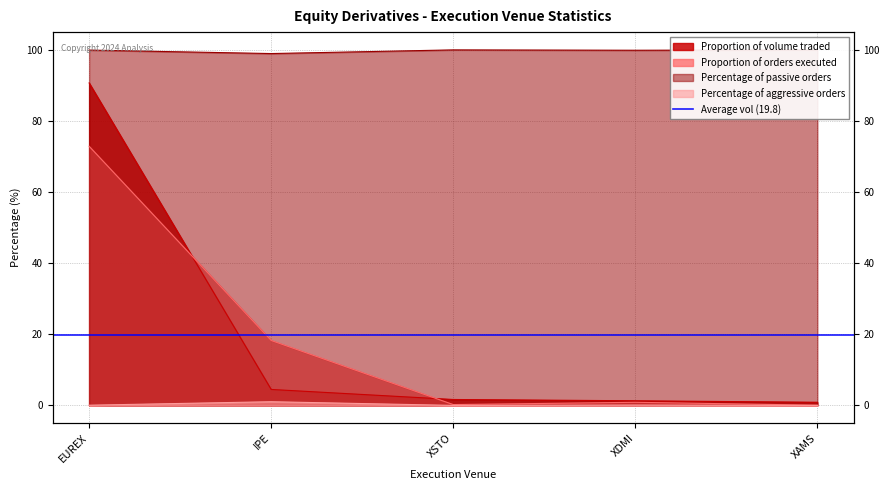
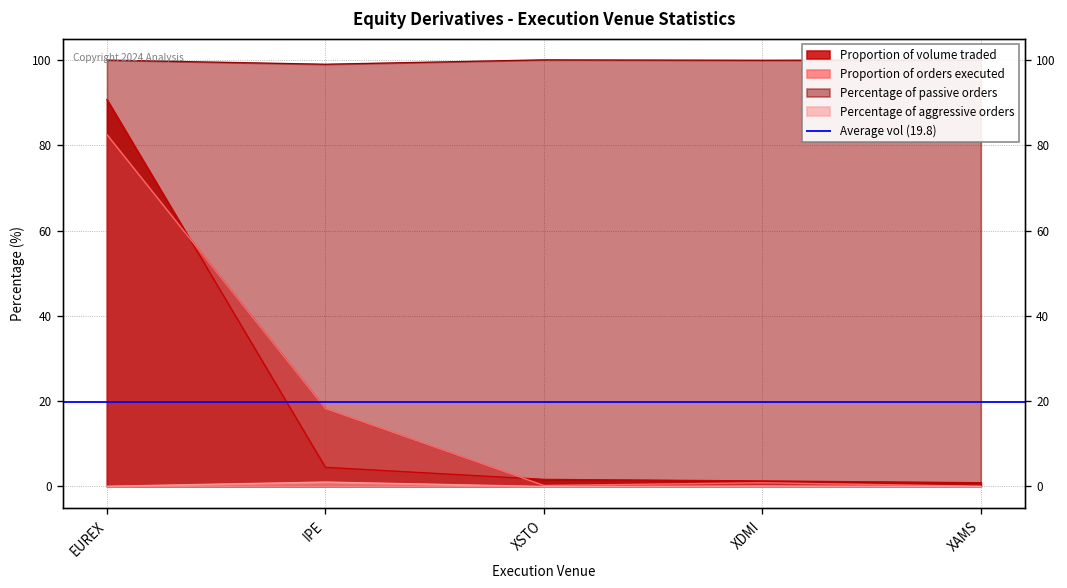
  {
    "Proportion of orders executed": {
-     "EUREX": 73,
+     "EUREX": 82,
      "IPE": 18
    },
    "Percentage of aggressive orders": {
      "EUREX": 0,
      "IPE": 1,
      "XDMI": 0
    }
  }
